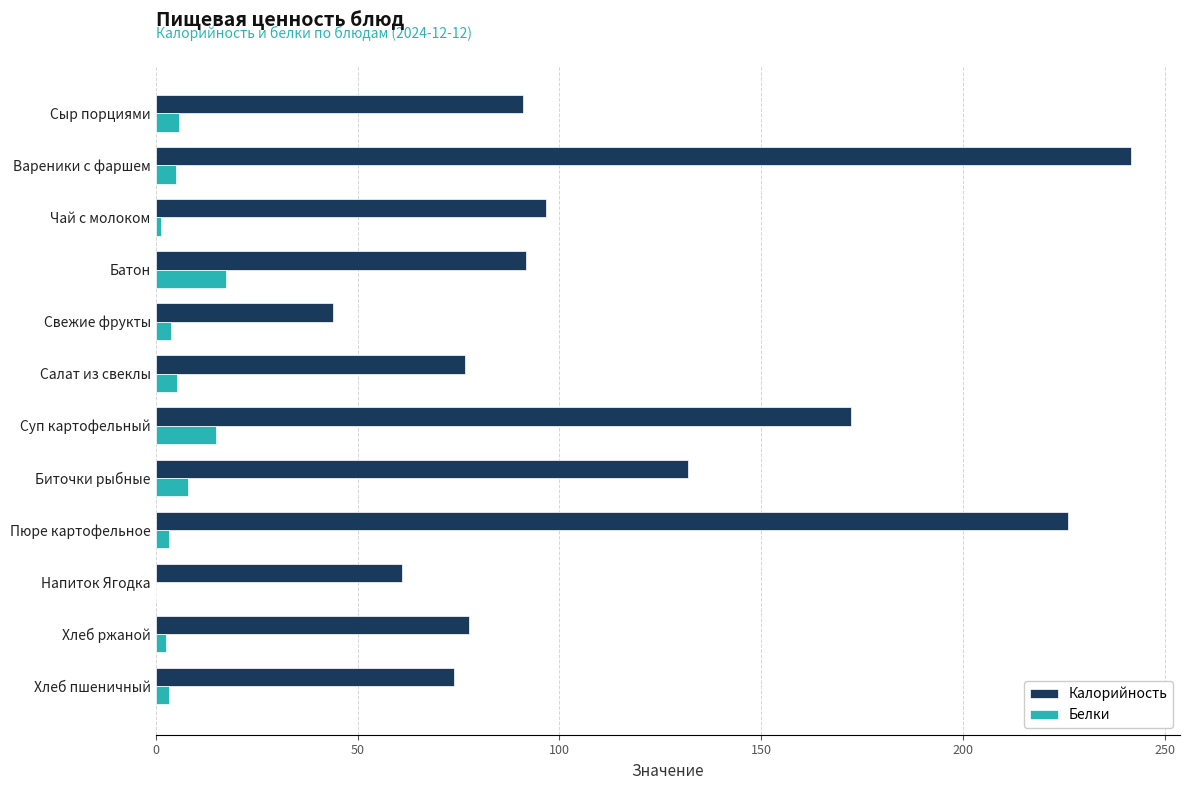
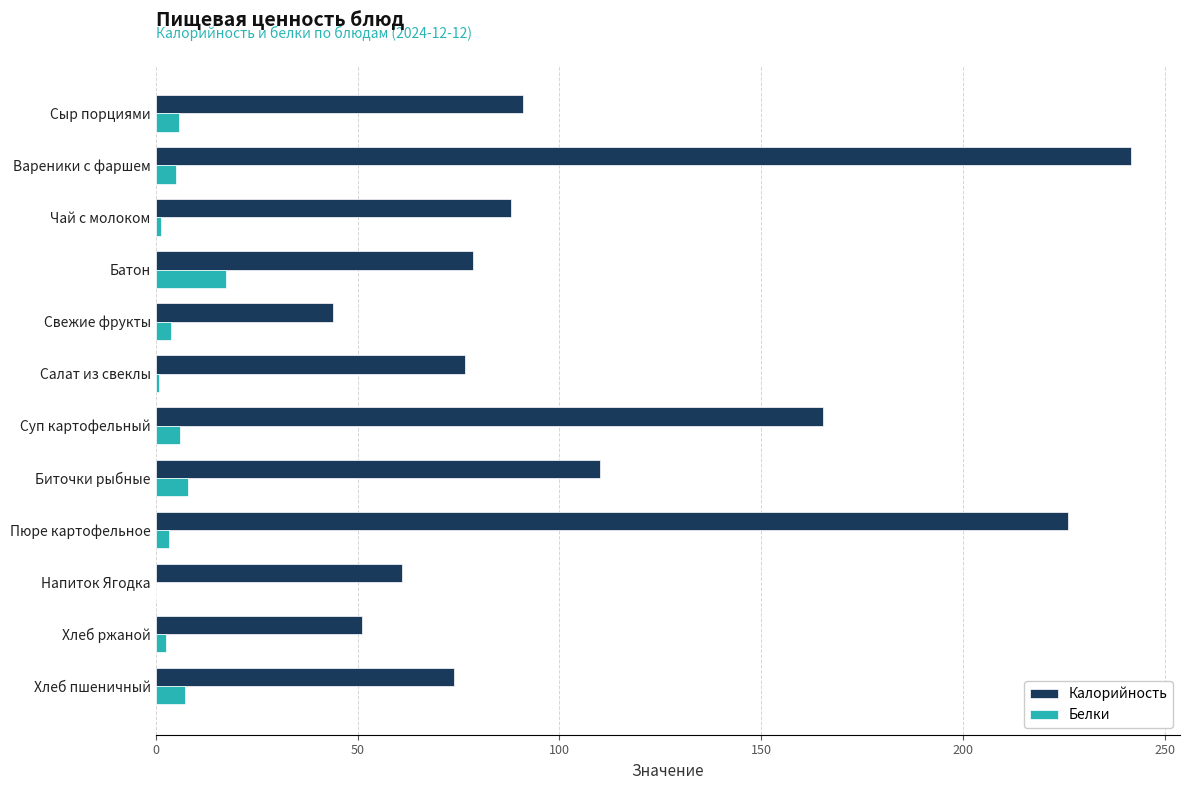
  {
    "Калорийность": {
      "Сыр порциями": 91,
      "Вареники с фаршем": 242,
-     "Чай с молоком": 97,
-     "Батон": 92,
+     "Чай с молоком": 88,
+     "Батон": 79,
      "Свежие фрукты": 44,
      "Салат из свеклы": 77,
-     "Суп картофельный": 172,
-     "Биточки рыбные": 132,
+     "Суп картофельный": 165,
+     "Биточки рыбные": 110,
      "Пюре картофельное": 226,
      "Напиток Ягодка": 61,
-     "Хлеб ржаной": 78,
+     "Хлеб ржаной": 51,
      "Хлеб пшеничный": 74
    },
    "Белки": {
      "Сыр порциями": 6,
      "Вареники с фаршем": 5,
      "Чай с молоком": 1,
      "Батон": 17,
      "Свежие фрукты": 4,
-     "Салат из свеклы": 5,
-     "Суп картофельный": 15,
+     "Салат из свеклы": 1,
+     "Суп картофельный": 6,
      "Биточки рыбные": 8,
      "Пюре картофельное": 3,
      "Хлеб ржаной": 3,
-     "Хлеб пшеничный": 3
+     "Хлеб пшеничный": 7
    }
  }
